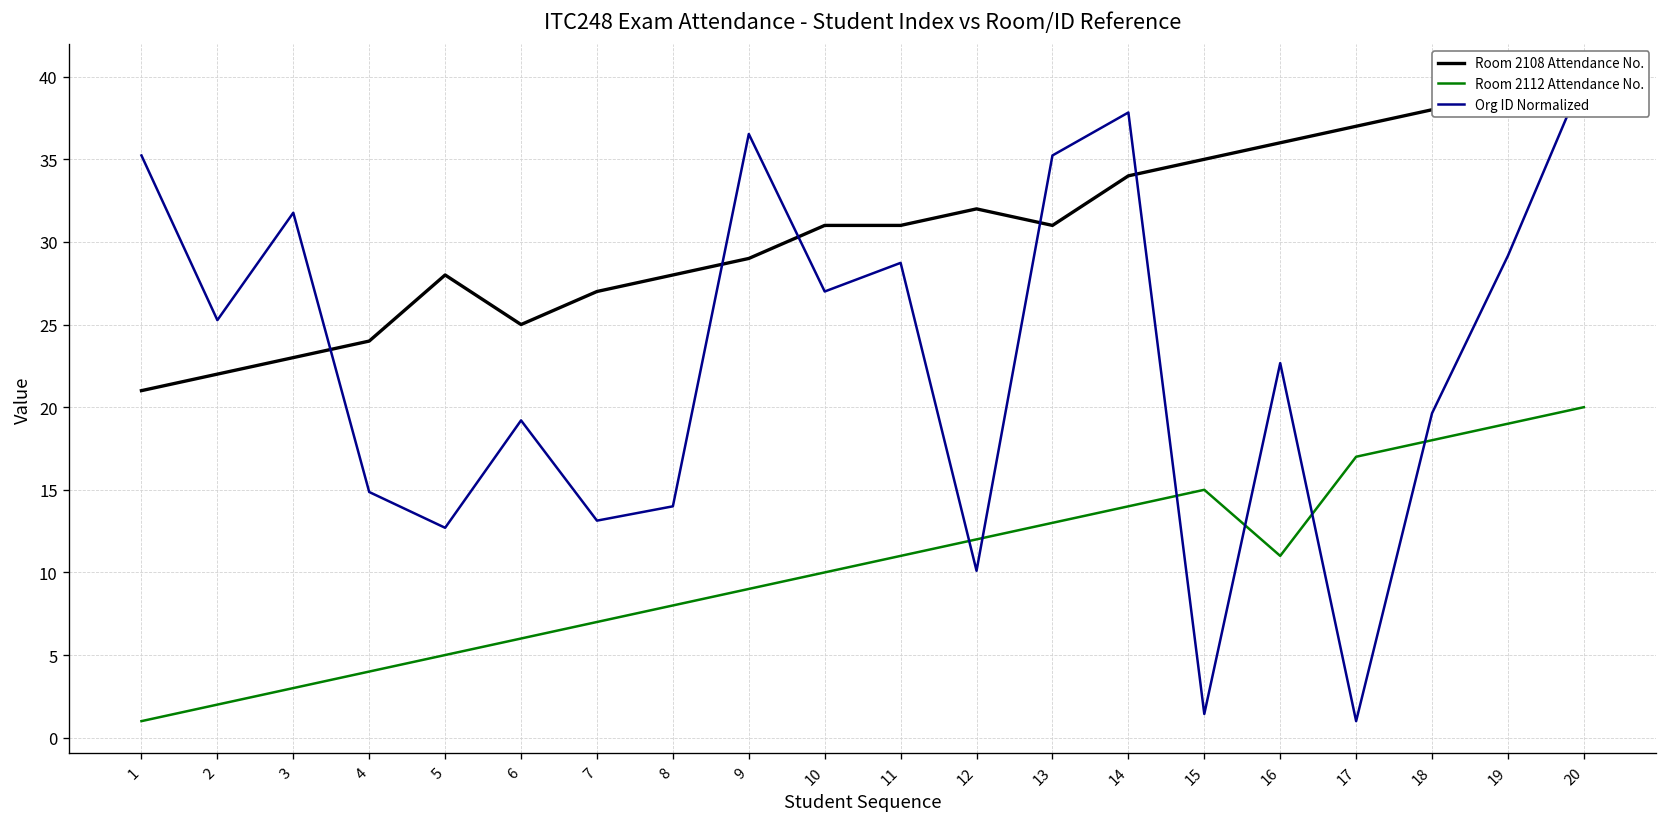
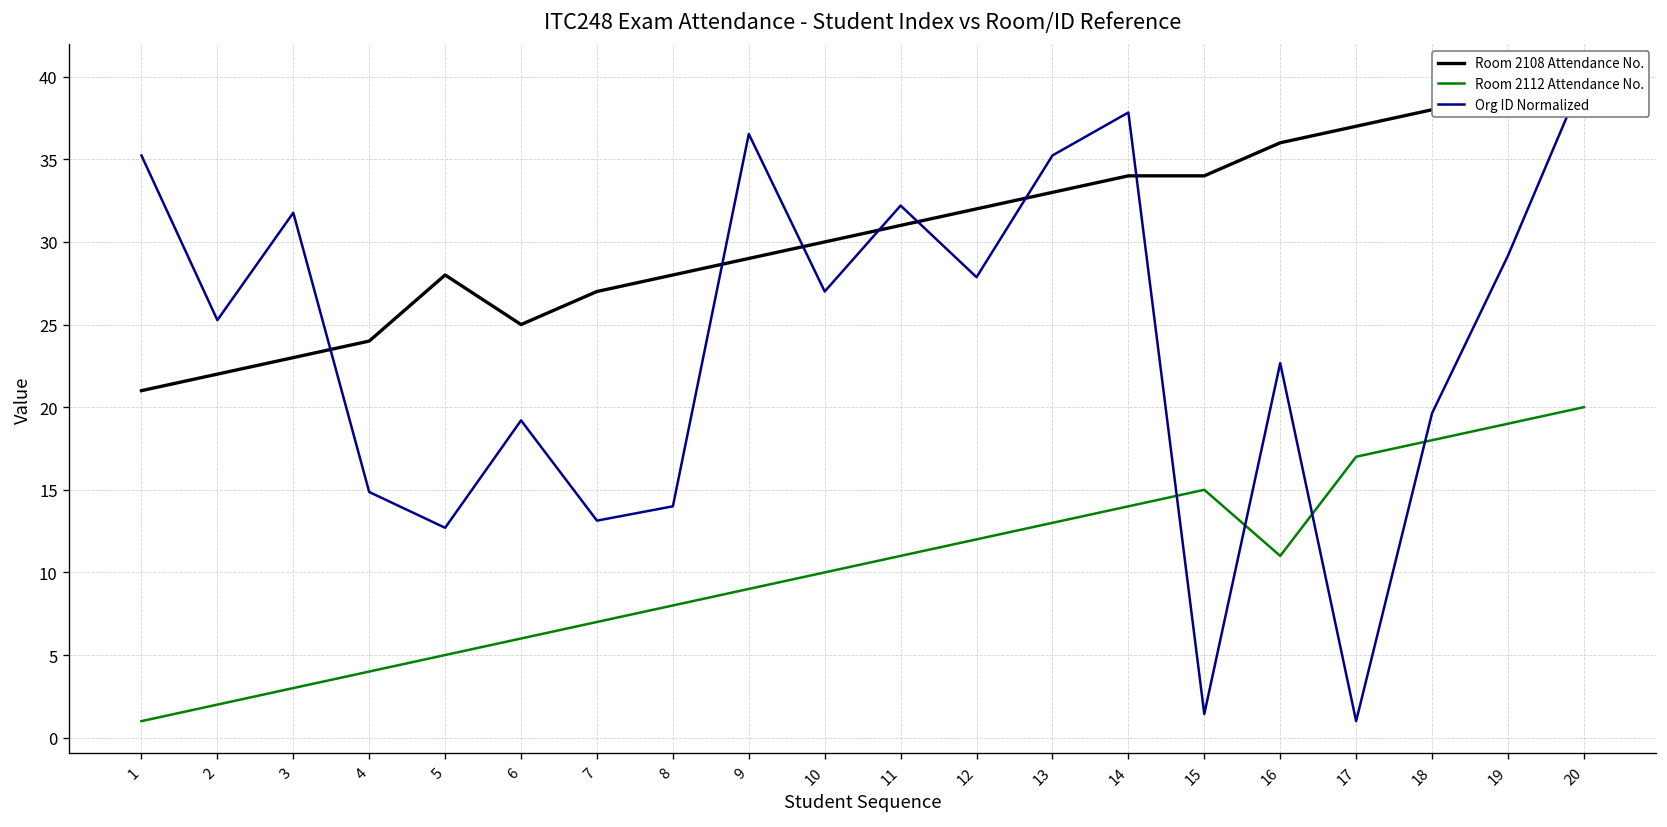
  {
    "Room 2108 Attendance No.": {
      "1": 21,
      "2": 22,
      "3": 23,
      "4": 24,
      "5": 28,
      "6": 25,
      "7": 27,
      "8": 28,
      "9": 29,
-     "10": 31,
+     "10": 30,
      "11": 31,
      "12": 32,
-     "13": 31,
+     "13": 33,
      "14": 34,
-     "15": 35,
+     "15": 34,
      "16": 36,
      "17": 37
    },
    "Room 2112 Attendance No.": {
      "1": 1.0,
      "2": 2.0,
      "3": 3.0,
      "4": 4.0,
      "5": 5.0,
      "6": 6.0,
      "7": 7.0,
      "8": 8.0,
      "9": 9.0,
      "10": 10.0,
      "11": 11.0,
      "12": 12.0,
      "13": 13.0,
      "14": 14.0,
      "15": 15.0,
      "16": 11.0,
      "17": 17.0,
      "18": 18.0,
      "19": 19.0,
      "20": 20.0
    },
    "Org ID Normalized": {
      "1": 35.2,
      "2": 25.3,
      "3": 31.8,
      "4": 14.9,
      "5": 12.7,
      "6": 19.2,
      "7": 13.1,
      "8": 14.0,
      "9": 36.5,
      "10": 27.0,
-     "11": 28.7,
-     "12": 10.1,
+     "11": 32.2,
+     "12": 27.9,
      "13": 35.2,
      "14": 37.8,
      "15": 1.4,
      "16": 22.7,
      "17": 1.0,
      "18": 19.6,
      "19": 29.2
    }
  }
